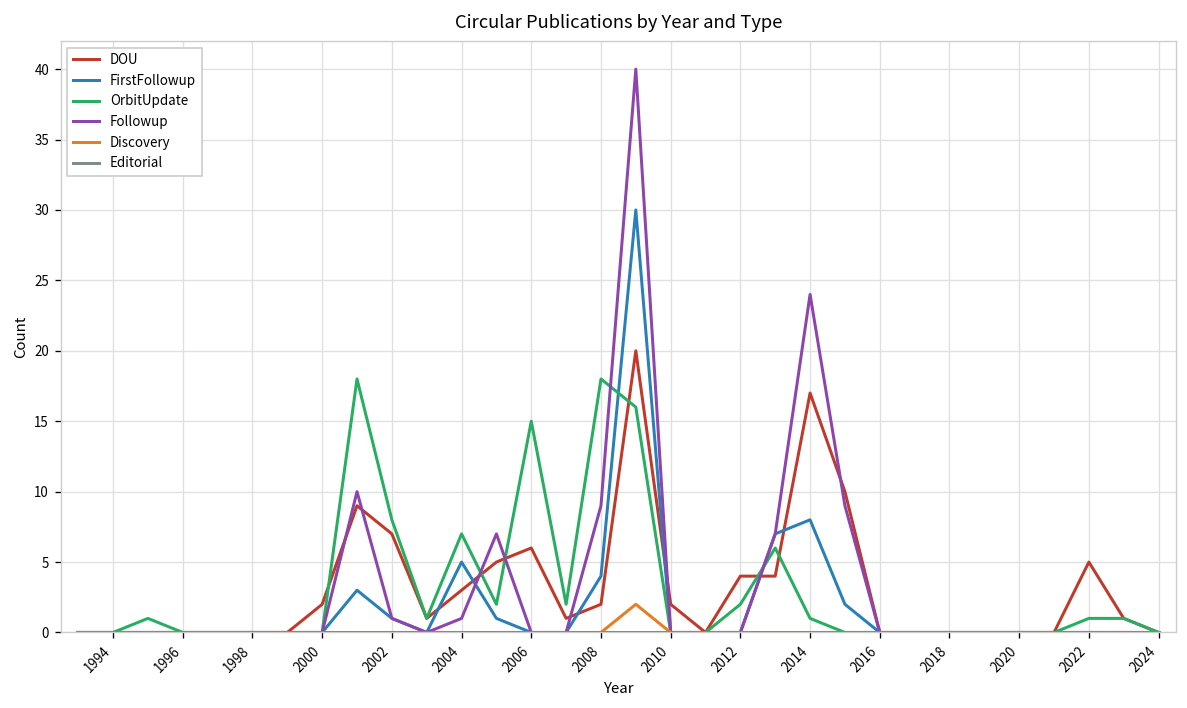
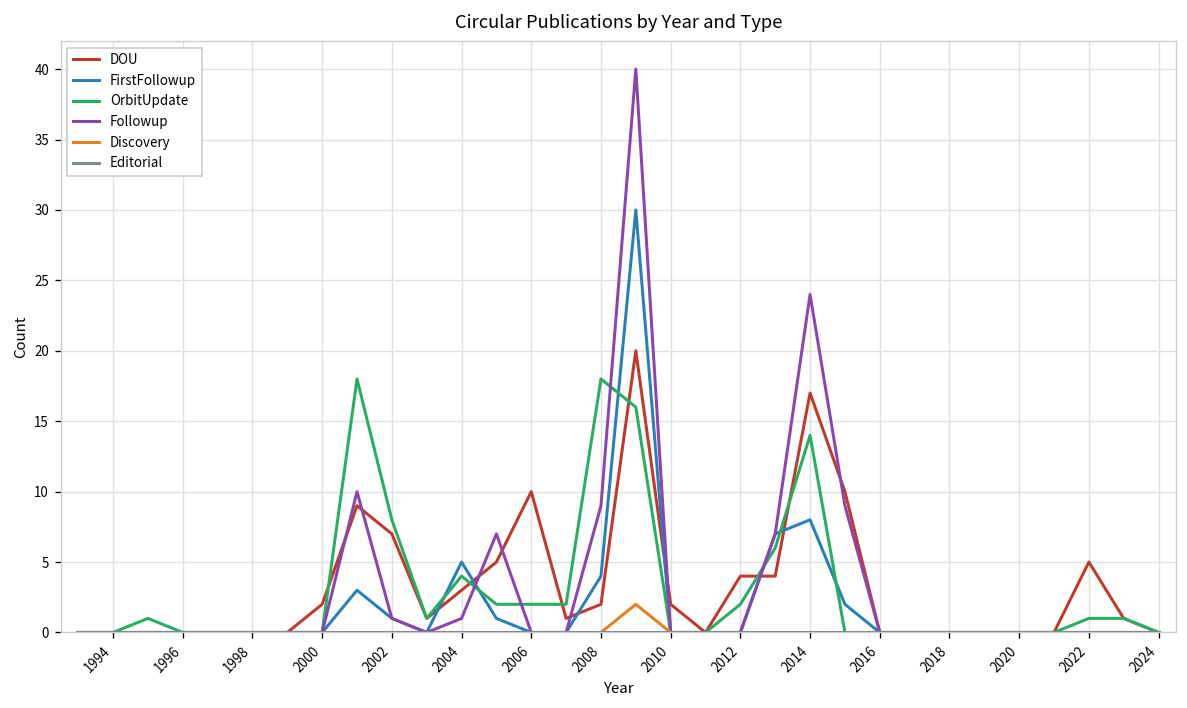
  {
    "DOU": {
      "2000": 2,
      "2002": 7,
      "2004": 3,
-     "2006": 6,
+     "2006": 10,
      "2008": 2,
      "2010": 2,
      "2012": 4,
      "2014": 17,
      "2022": 5
    },
    "FirstFollowup": {
      "2004": 5,
      "2008": 4,
      "2014": 8
    },
    "OrbitUpdate": {
      "2002": 8,
-     "2004": 7,
-     "2006": 15,
+     "2004": 4,
+     "2006": 2,
      "2008": 18,
      "2012": 2,
-     "2014": 1,
+     "2014": 14,
      "2022": 1
    },
    "Followup": {
      "2004": 1,
      "2008": 9,
      "2014": 24
    }
  }
